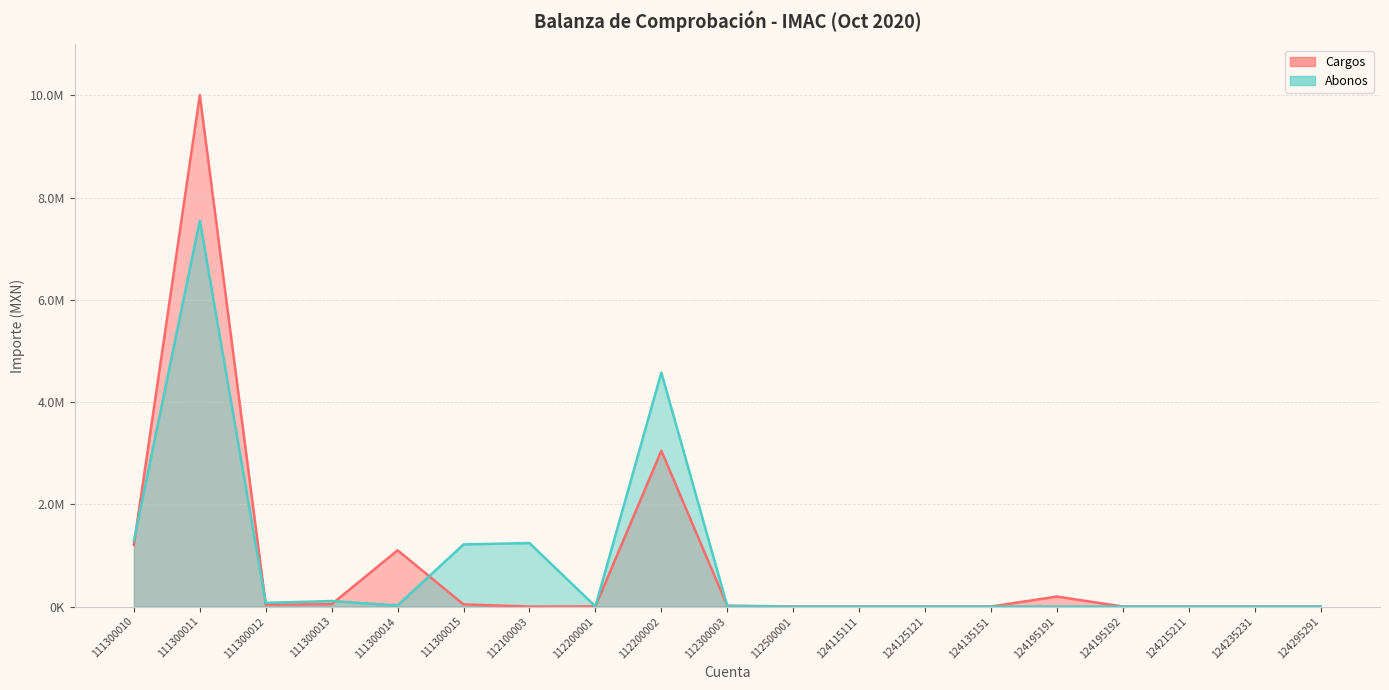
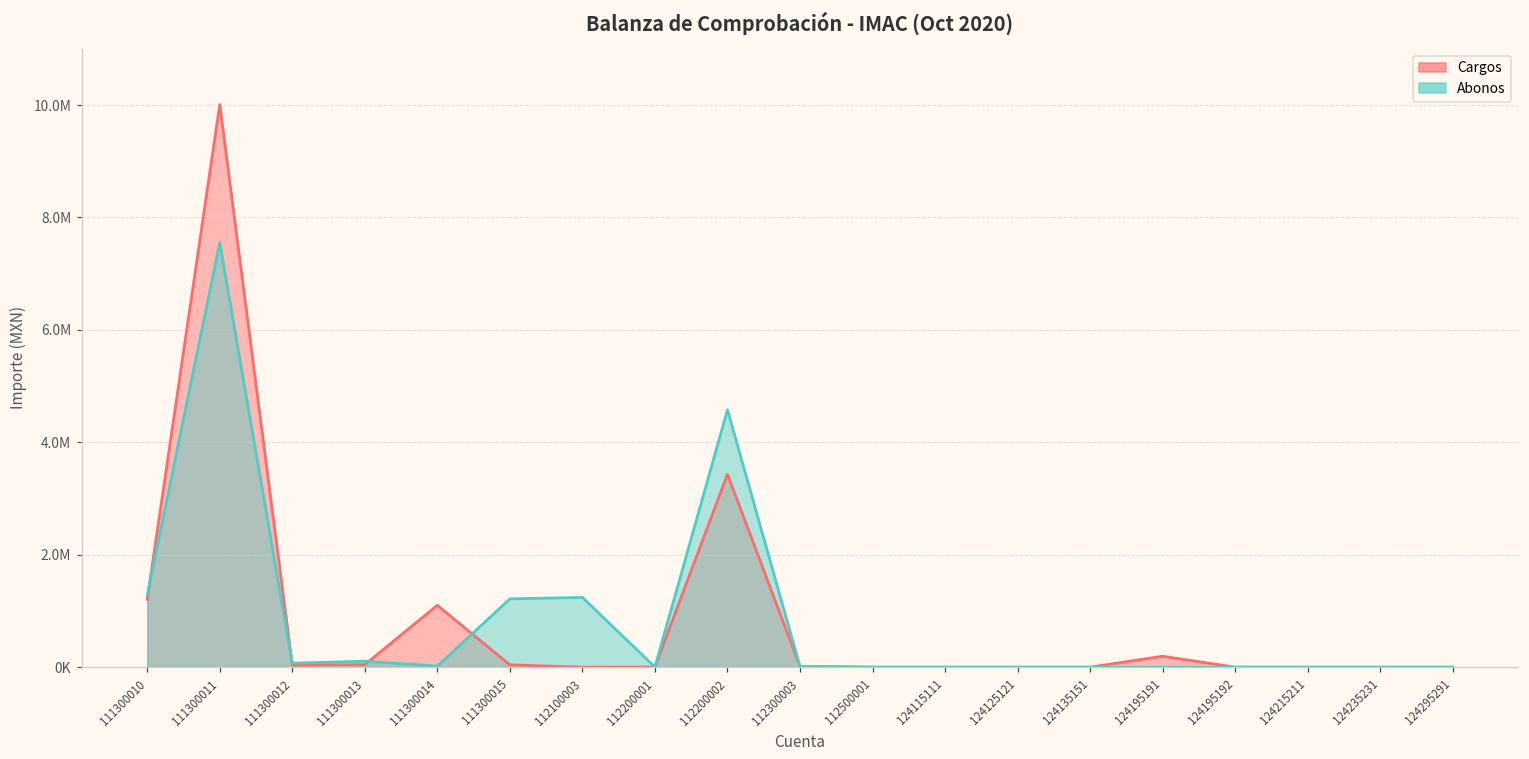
  {
    "Cargos": {
      "111300010": 1200000,
      "111300011": 10000000,
      "111300013": 0,
      "111300014": 1100000,
      "111300015": 0,
      "112100003": 0,
-     "112200002": 3000000,
+     "112200002": 3400000,
      "124195191": 200000
    },
    "Abonos": {
      "111300010": 1300000,
      "111300011": 7600000,
      "111300013": 100000,
      "111300014": 0,
      "111300015": 1200000,
      "112100003": 1200000,
      "112200002": 4600000,
      "124195191": 0
    }
  }
